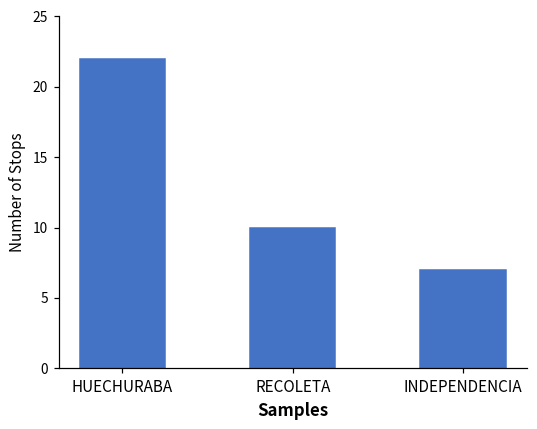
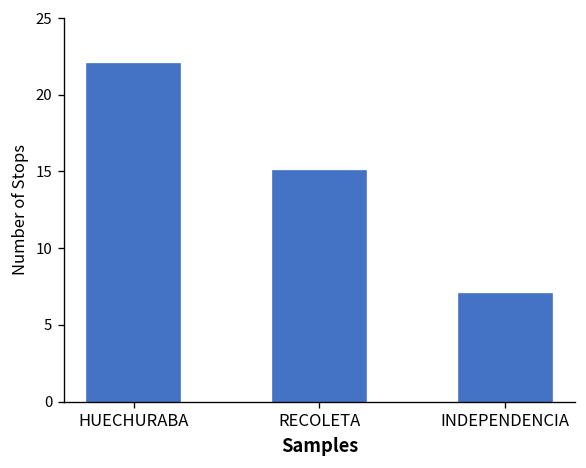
  {
    "HUECHURABA": 22,
-   "RECOLETA": 10,
+   "RECOLETA": 15,
    "INDEPENDENCIA": 7
  }
